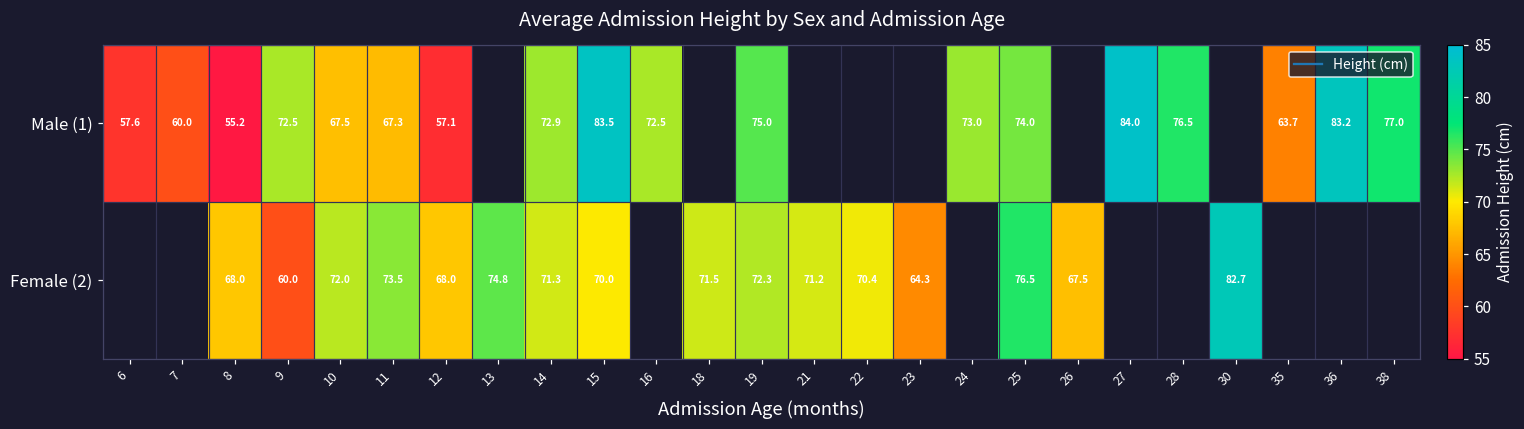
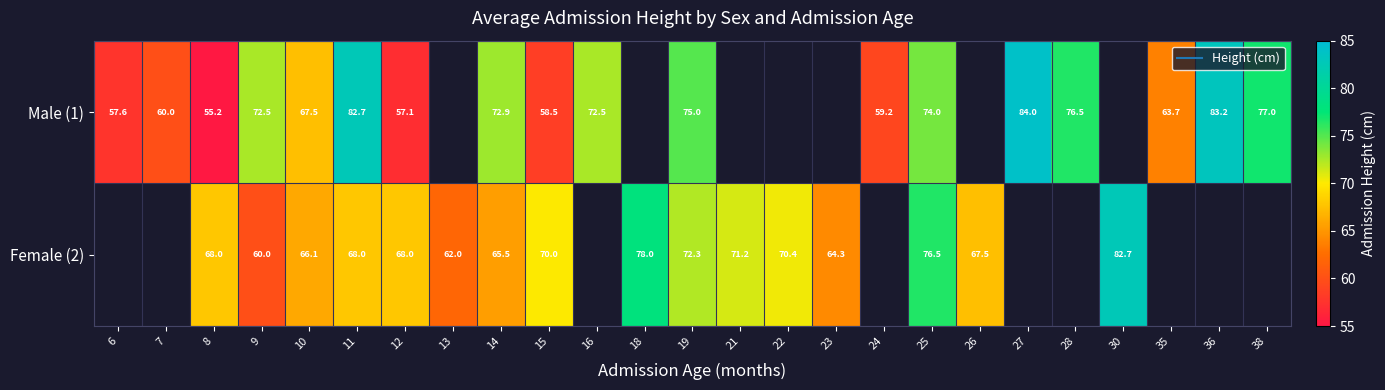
  {
    "Male (1)": {
      "6": 57.6,
      "7": 60.0,
      "8": 55.2,
      "9": 72.5,
      "10": 67.5,
-     "11": 67.3,
+     "11": 82.7,
      "12": 57.1,
      "14": 72.9,
-     "15": 83.5,
+     "15": 58.5,
      "16": 72.5,
      "19": 75.0,
-     "24": 73.0,
+     "24": 59.2,
      "25": 74.0,
      "27": 84.0,
      "28": 76.5,
      "35": 63.7,
      "36": 83.2,
      "38": 77.0
    },
    "Female (2)": {
      "8": 68.0,
      "9": 60.0,
-     "10": 72.0,
-     "11": 73.5,
+     "10": 66.1,
+     "11": 68.0,
      "12": 68.0,
-     "13": 74.8,
-     "14": 71.3,
+     "13": 62.0,
+     "14": 65.5,
      "15": 70.0,
-     "18": 71.5,
+     "18": 78.0,
      "19": 72.3,
      "21": 71.2,
      "22": 70.4,
      "23": 64.3,
      "25": 76.5,
      "26": 67.5,
      "30": 82.7
    }
  }
